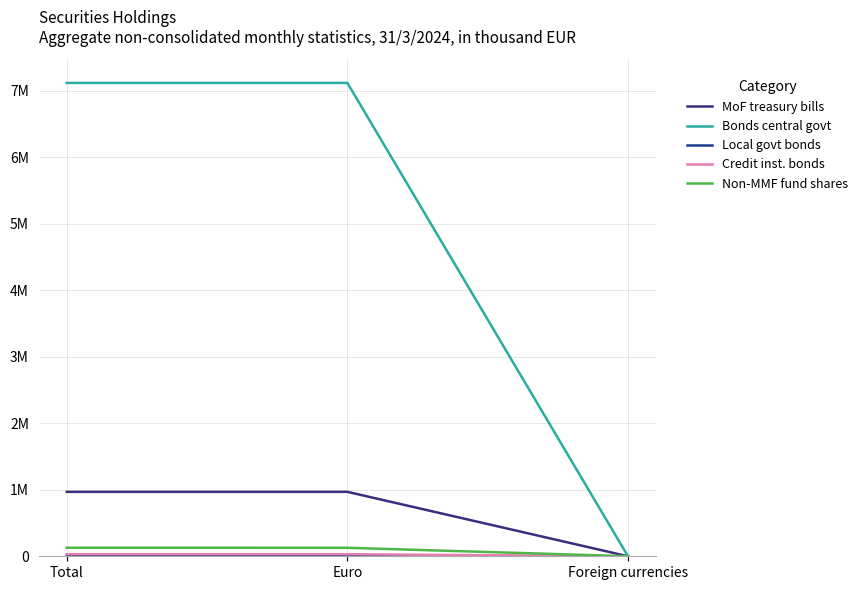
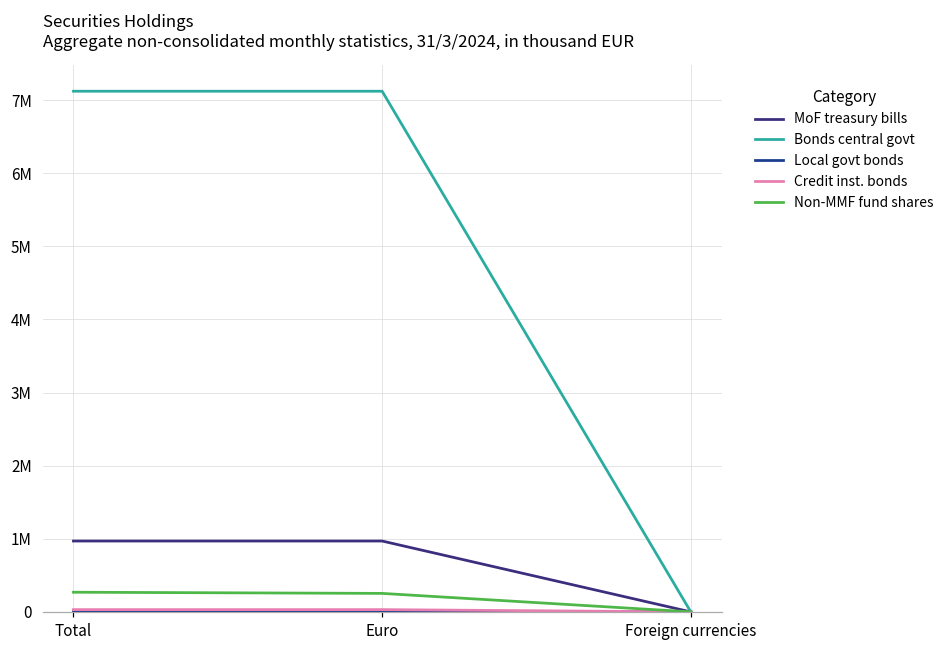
  {
    "Bonds central govt": {
      "Total": 7100000,
      "Euro": 7100000
    },
    "Non-MMF fund shares": {
-     "Total": 100000,
-     "Euro": 100000
+     "Total": 300000,
+     "Euro": 300000
    }
  }
